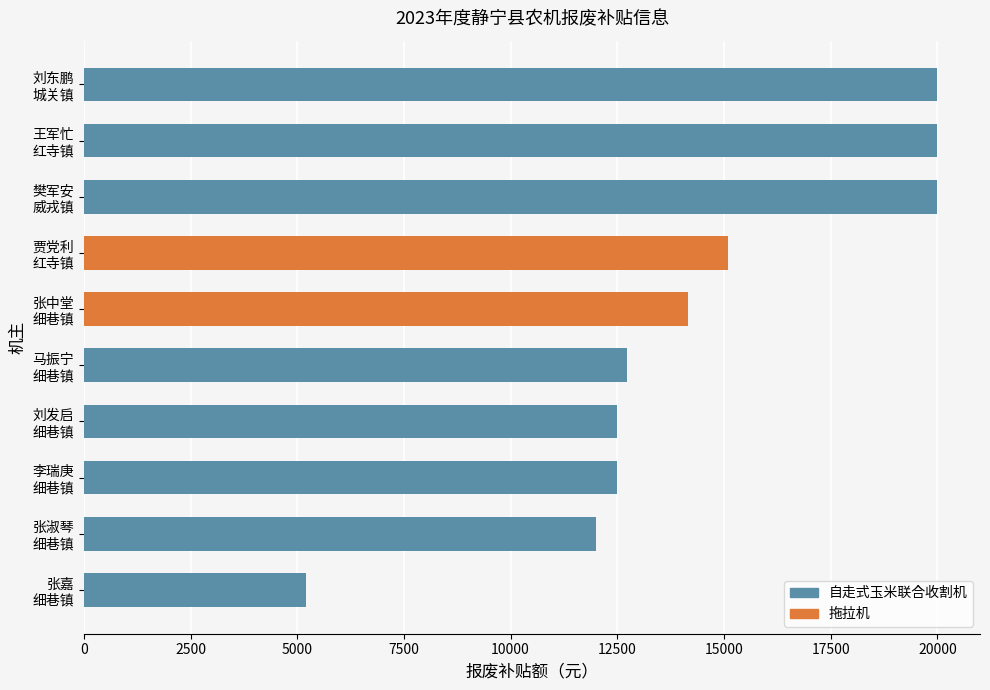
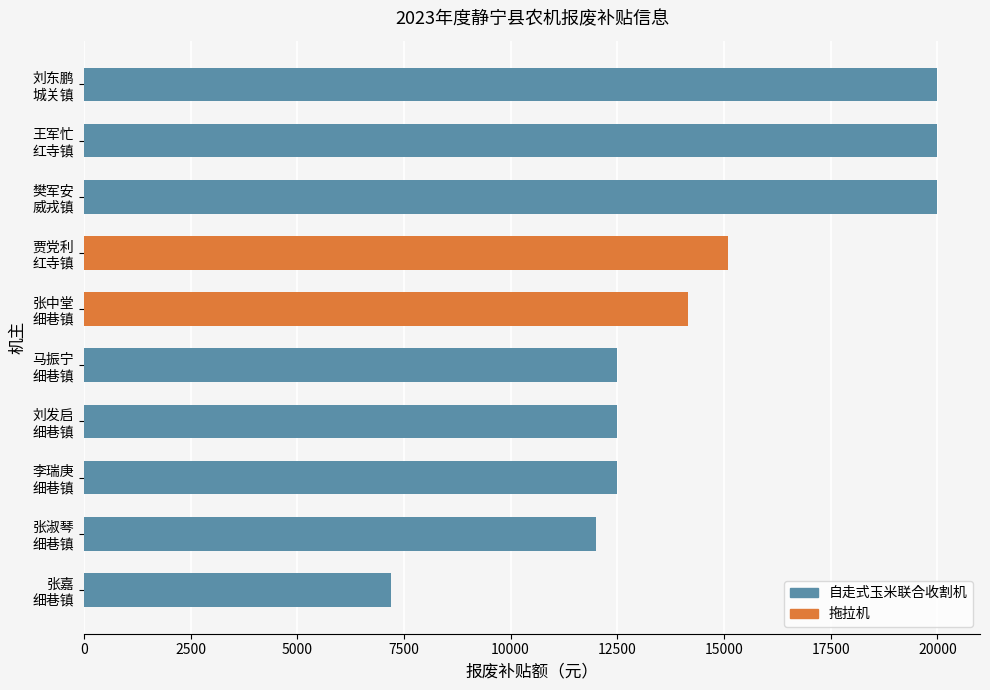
  {
    "刘东鹏 城关镇": 20000,
    "王军忙 红寺镇": 20000,
    "樊军安 威戎镇": 20000,
    "贾党利 红寺镇": 15100,
    "张中堂 细巷镇": 14100,
-   "马振宁 细巷镇": 12700,
+   "马振宁 细巷镇": 12500,
    "刘发启 细巷镇": 12500,
    "李瑞庚 细巷镇": 12500,
    "张淑琴 细巷镇": 12000,
-   "张嘉 细巷镇": 5200
+   "张嘉 细巷镇": 7200
  }
